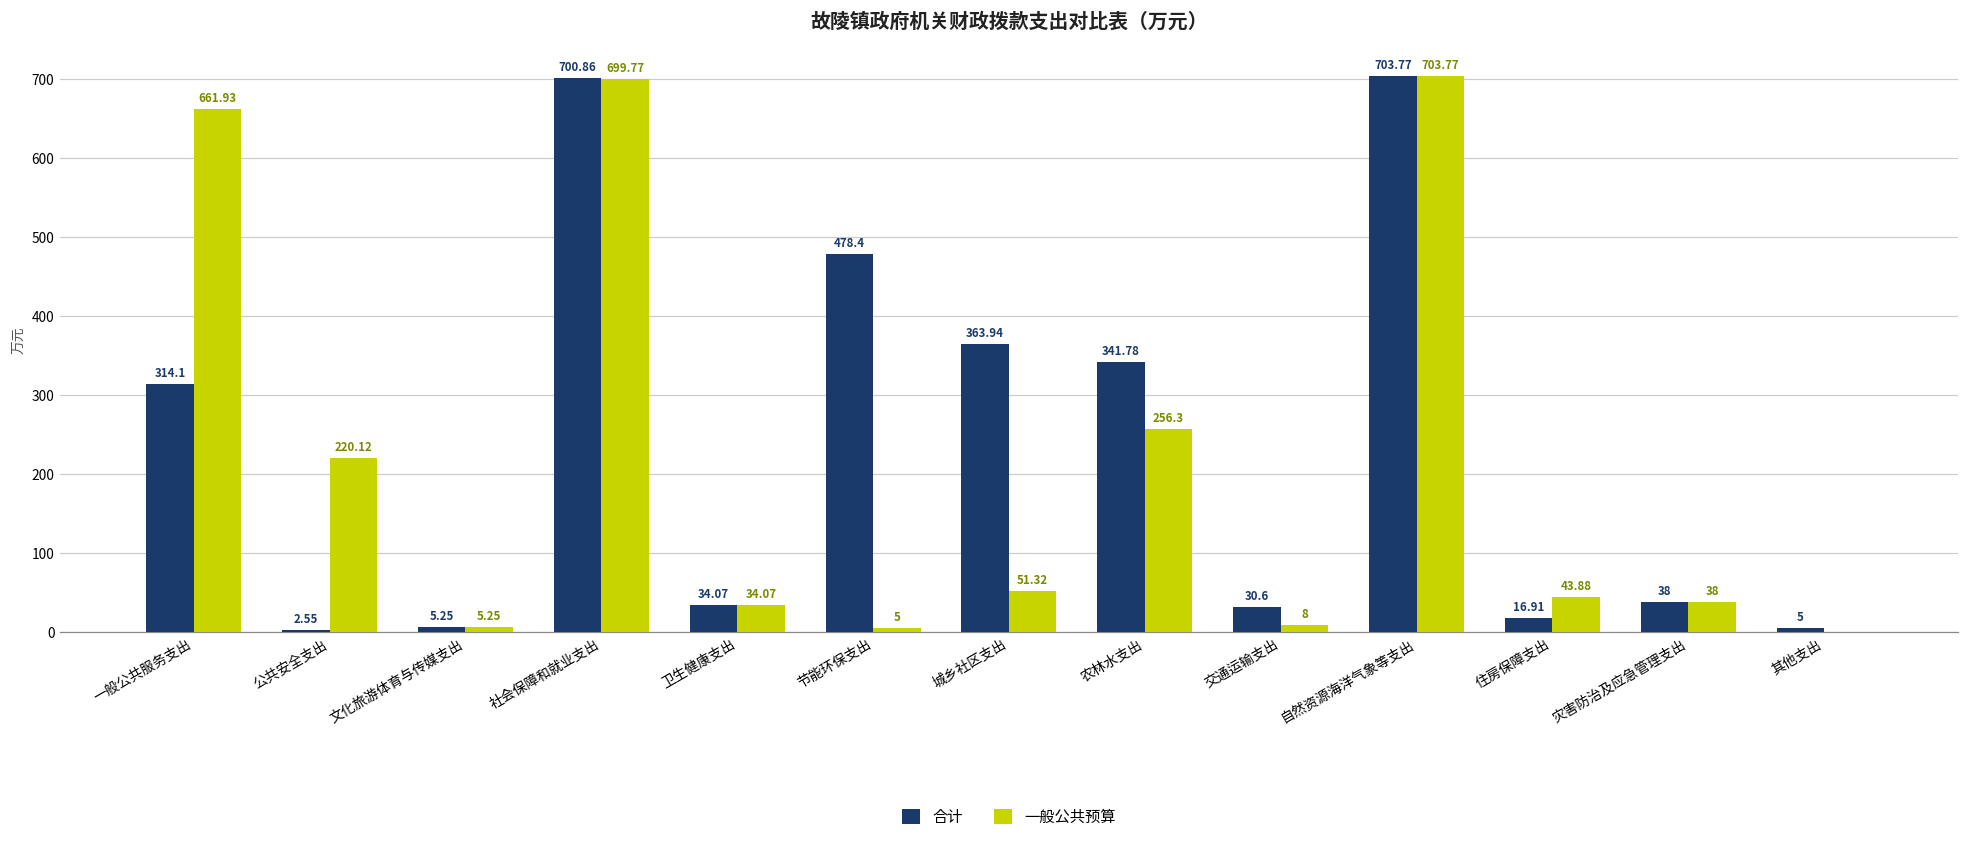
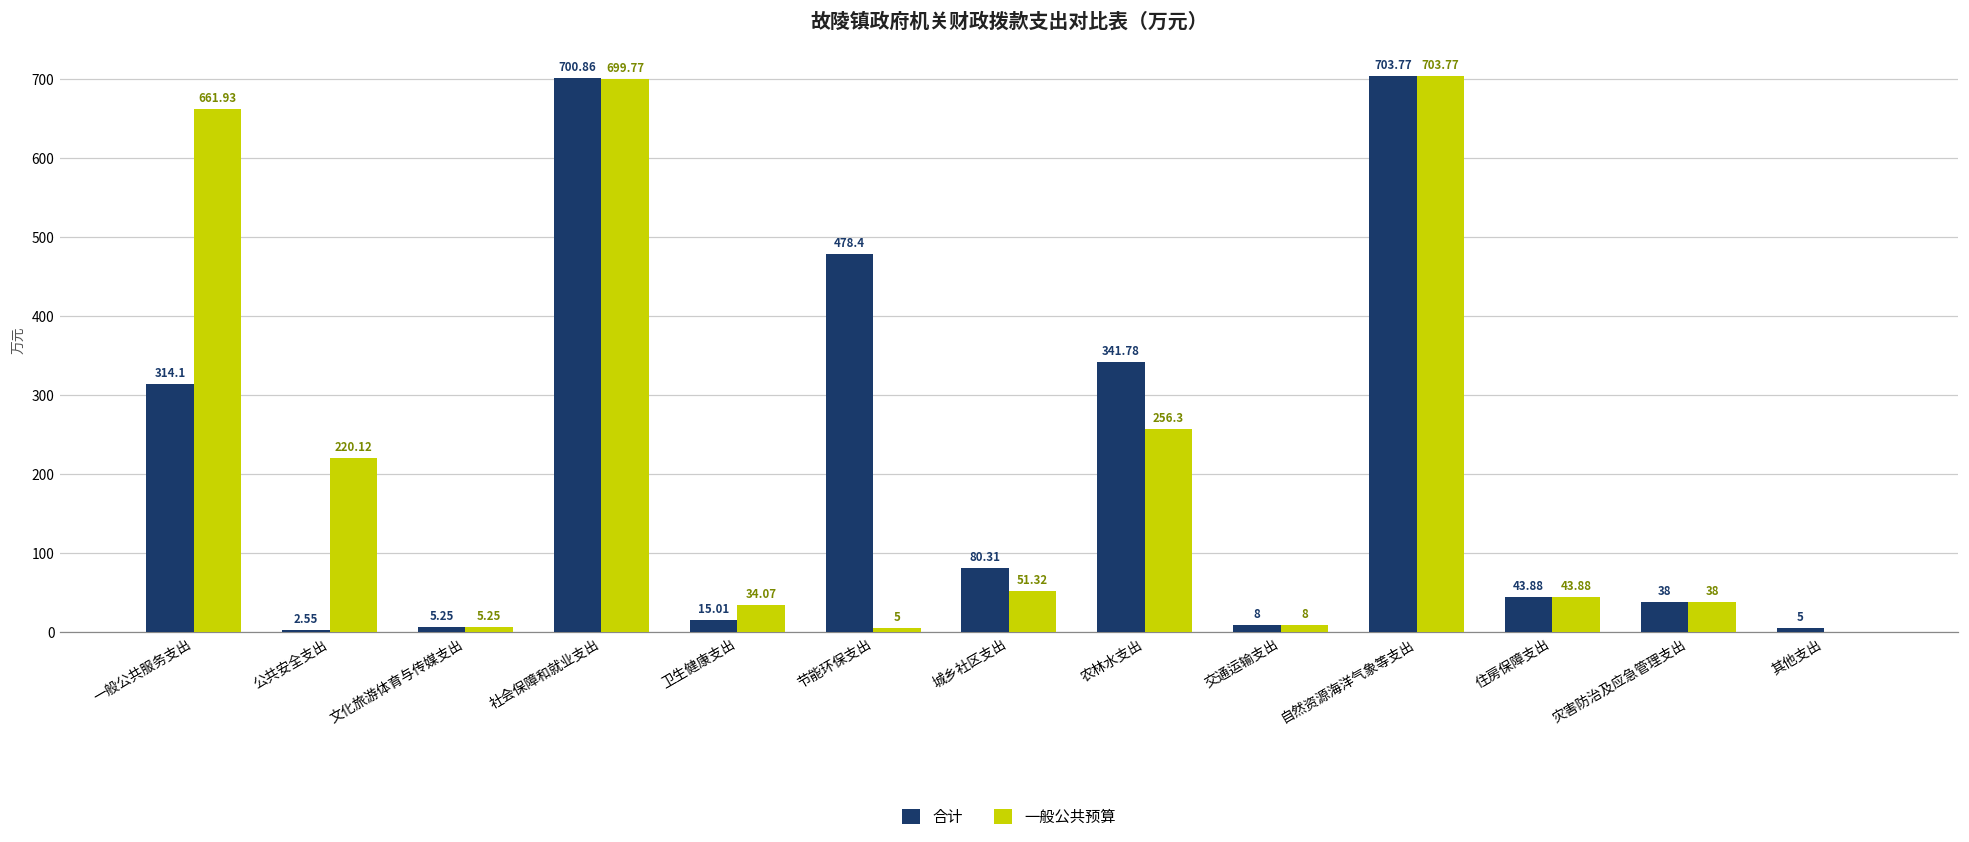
  {
    "合计": {
      "一般公共服务支出": 314.1,
      "公共安全支出": 2.55,
      "文化旅游体育与传媒支出": 5.25,
      "社会保障和就业支出": 700.86,
-     "卫生健康支出": 34.07,
+     "卫生健康支出": 15.01,
      "节能环保支出": 478.4,
-     "城乡社区支出": 363.94,
+     "城乡社区支出": 80.31,
      "农林水支出": 341.78,
-     "交通运输支出": 30.6,
+     "交通运输支出": 8,
      "自然资源海洋气象等支出": 703.77,
-     "住房保障支出": 16.91,
+     "住房保障支出": 43.88,
      "灾害防治及应急管理支出": 38,
      "其他支出": 5
    },
    "一般公共预算": {
      "一般公共服务支出": 661.93,
      "公共安全支出": 220.12,
      "文化旅游体育与传媒支出": 5.25,
      "社会保障和就业支出": 699.77,
      "卫生健康支出": 34.07,
      "节能环保支出": 5,
      "城乡社区支出": 51.32,
      "农林水支出": 256.3,
      "交通运输支出": 8,
      "自然资源海洋气象等支出": 703.77,
      "住房保障支出": 43.88,
      "灾害防治及应急管理支出": 38
    }
  }
